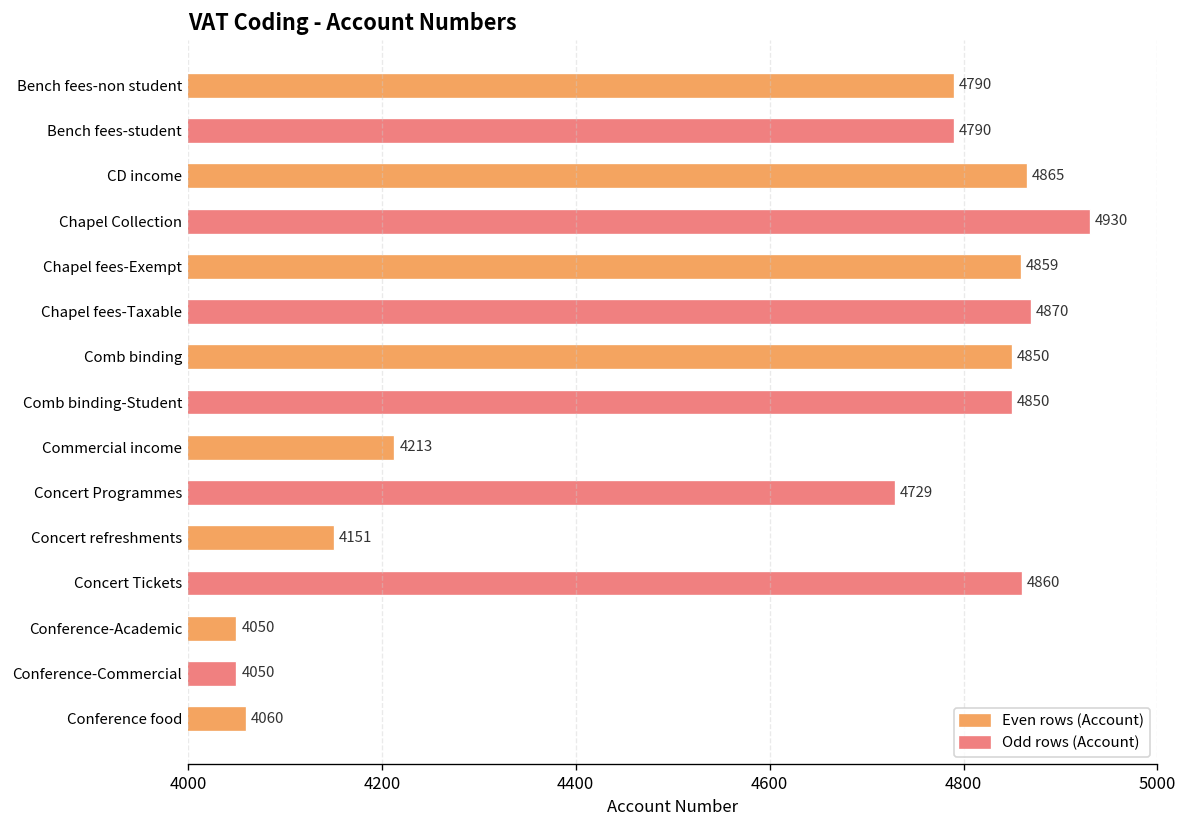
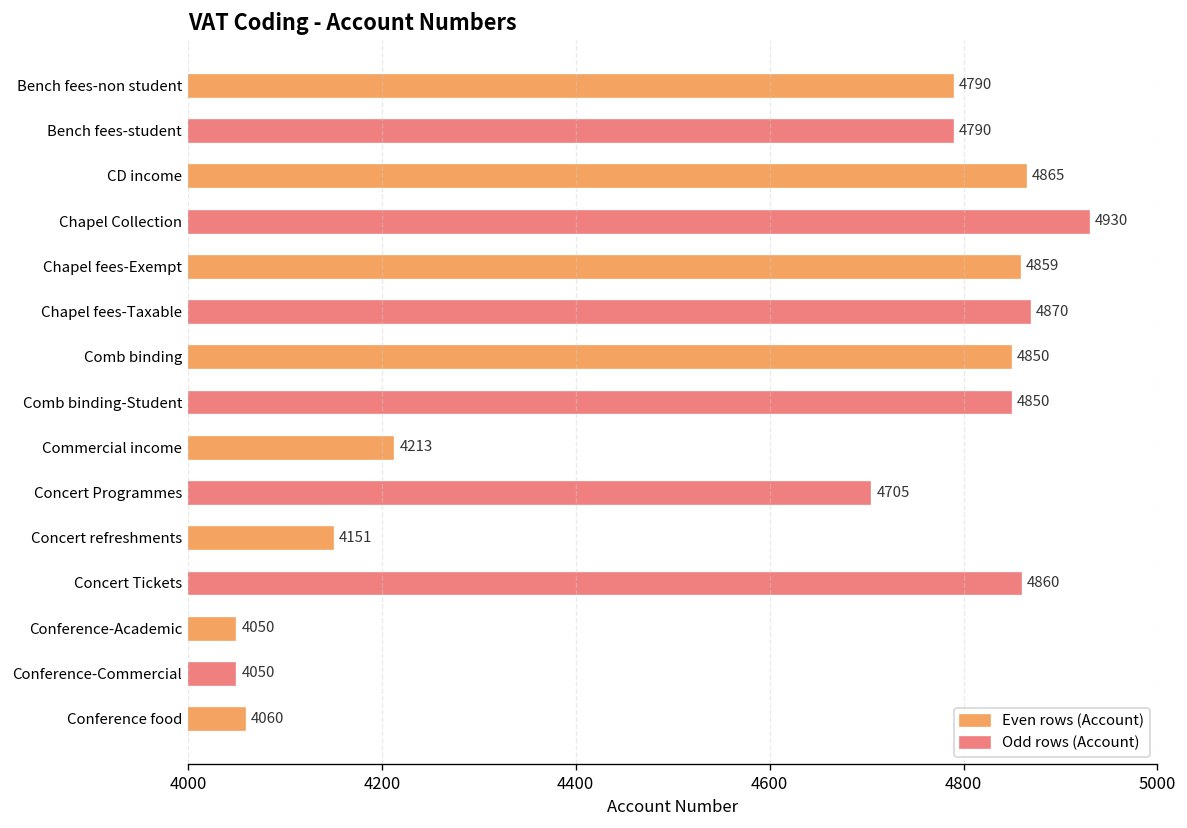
  {
    "Bench fees-non student": 4790,
    "Bench fees-student": 4790,
    "CD income": 4865,
    "Chapel Collection": 4930,
    "Chapel fees-Exempt": 4859,
    "Chapel fees-Taxable": 4870,
    "Comb binding": 4850,
    "Comb binding-Student": 4850,
    "Commercial income": 4213,
-   "Concert Programmes": 4729,
+   "Concert Programmes": 4705,
    "Concert refreshments": 4151,
    "Concert Tickets": 4860,
    "Conference-Academic": 4050,
    "Conference-Commercial": 4050,
    "Conference food": 4060
  }
